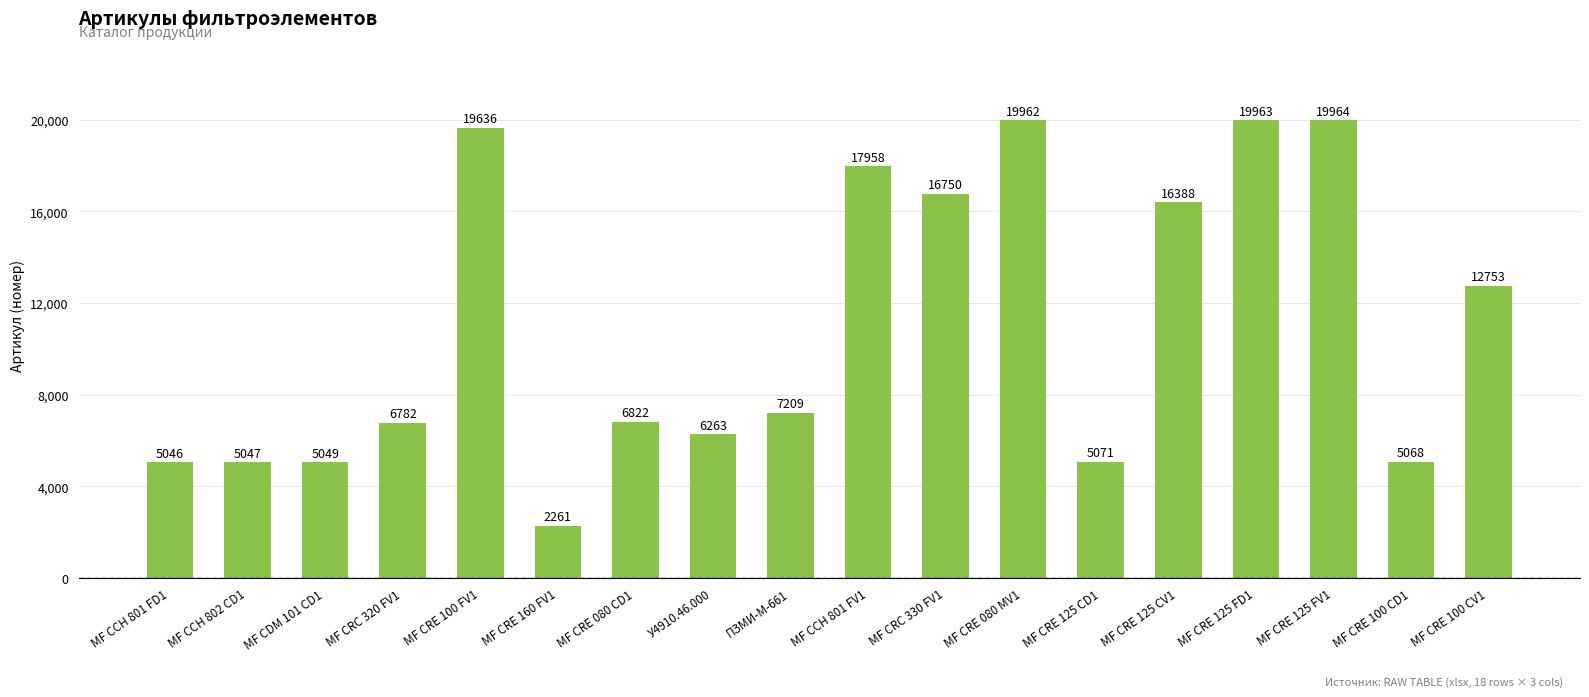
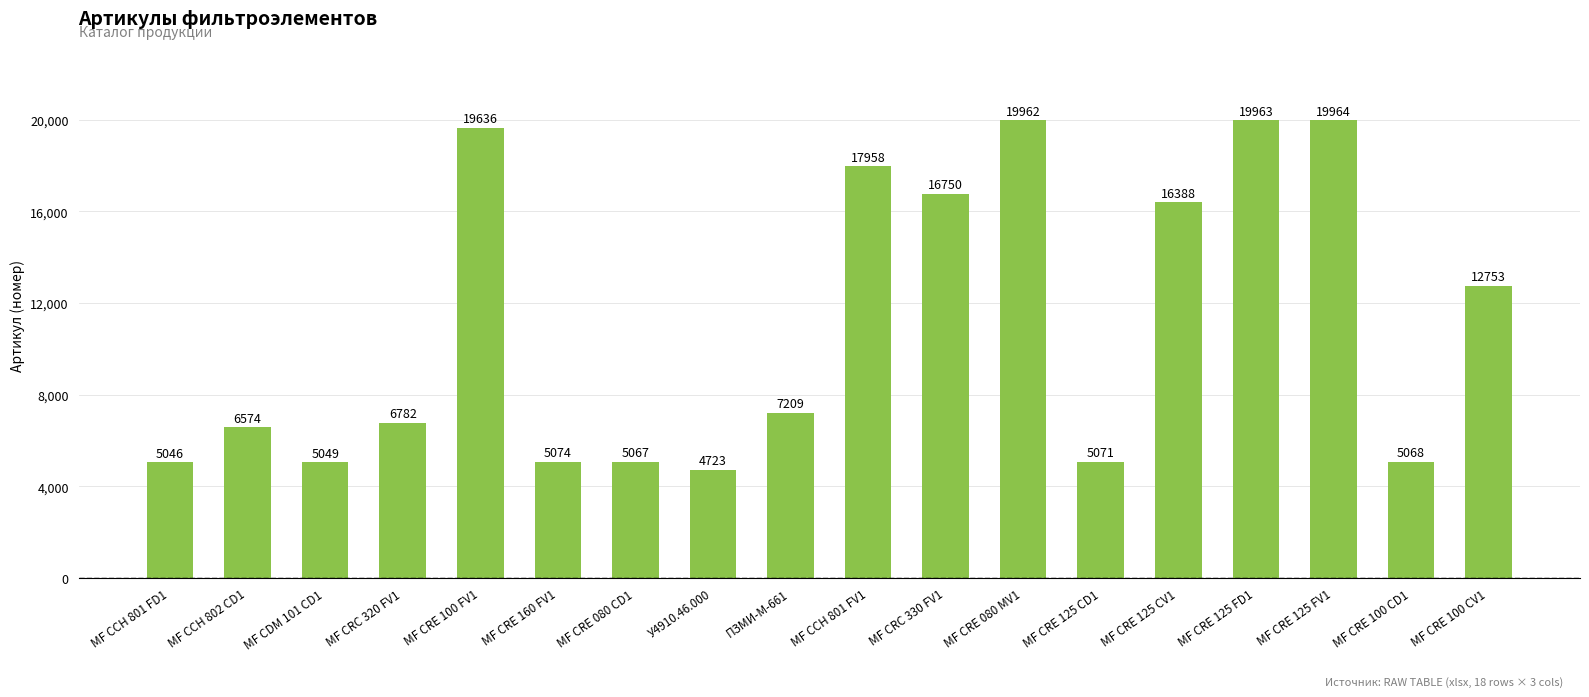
  {
    "МF CCH 801 FD1": 5046,
-   "МF CCH 802 CD1": 5047,
+   "МF CCH 802 CD1": 6574,
    "МF CDM 101 CD1": 5049,
    "МF CRC 320 FV1": 6782,
    "МF CRE 100 FV1": 19636,
-   "МF CRE 160 FV1": 2261,
-   "МF CRE 080 CD1": 6822,
-   "У4910.46.000": 6263,
+   "МF CRE 160 FV1": 5074,
+   "МF CRE 080 CD1": 5067,
+   "У4910.46.000": 4723,
    "ПЗМИ-М-661": 7209,
    "МF CCH 801 FV1": 17958,
    "МF CRC 330 FV1": 16750,
    "МF CRE 080 MV1": 19962,
    "МF CRE 125 CD1": 5071,
    "МF CRE 125 CV1": 16388,
    "МF CRE 125 FD1": 19963,
    "МF CRE 125 FV1": 19964,
    "МF CRE 100 CD1": 5068,
    "МF CRE 100 CV1": 12753
  }
